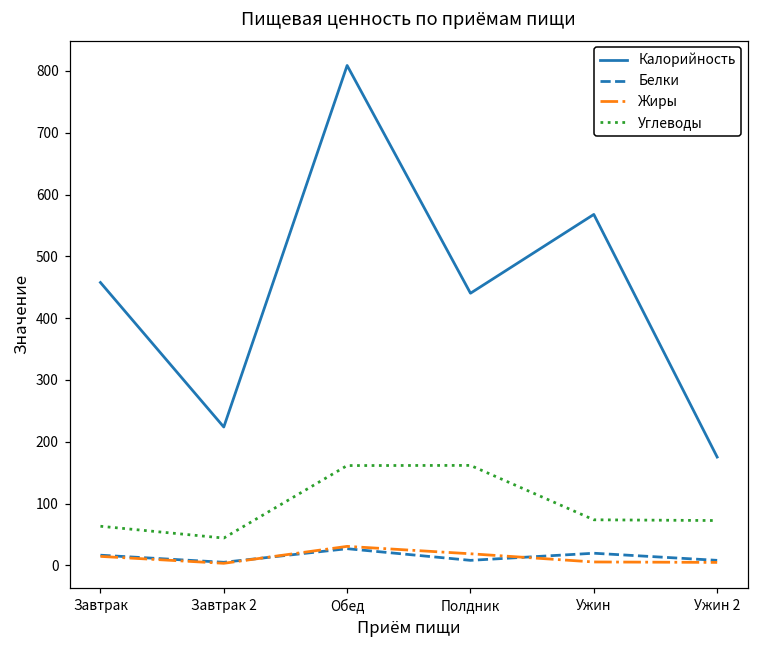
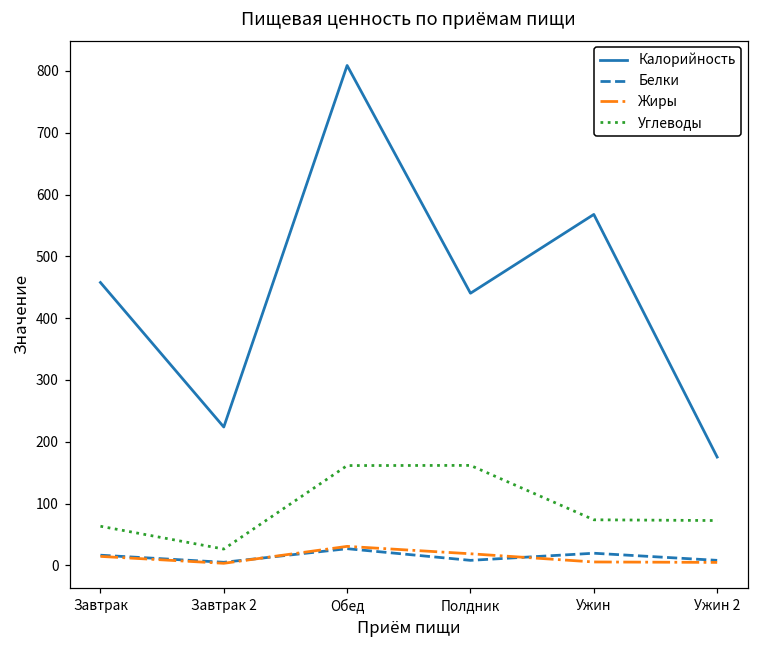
  {
    "Жиры": {
      "Полдник": 20,
      "Ужин": 10
    },
    "Углеводы": {
      "Завтрак": 60,
-     "Завтрак 2": 40,
+     "Завтрак 2": 30,
      "Обед": 160,
      "Полдник": 160,
      "Ужин": 70,
      "Ужин 2": 70
    }
  }
